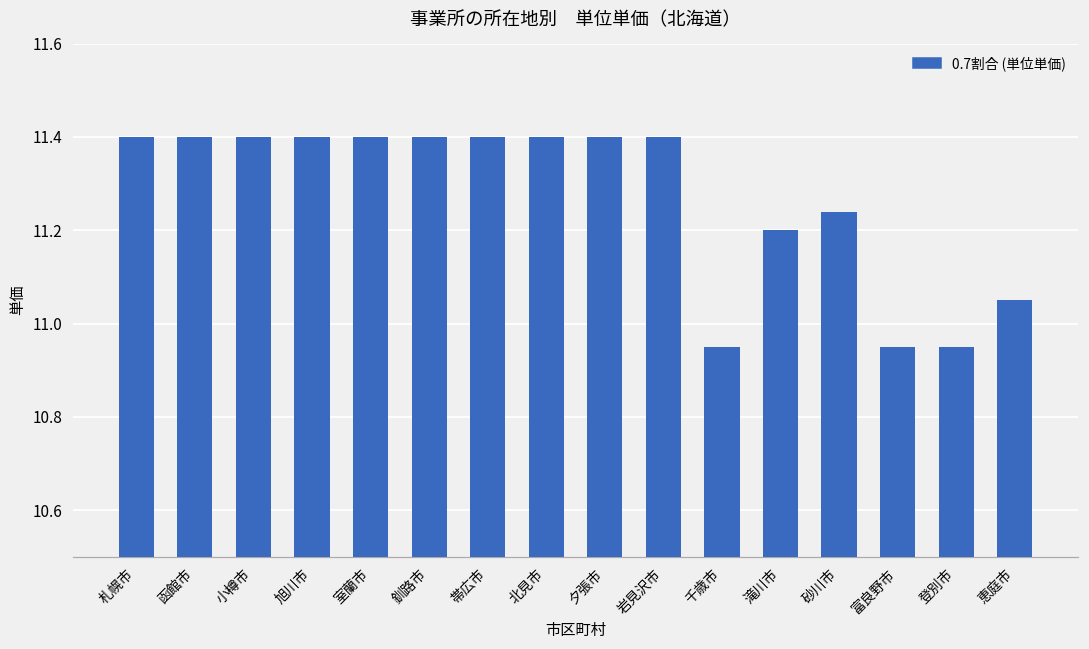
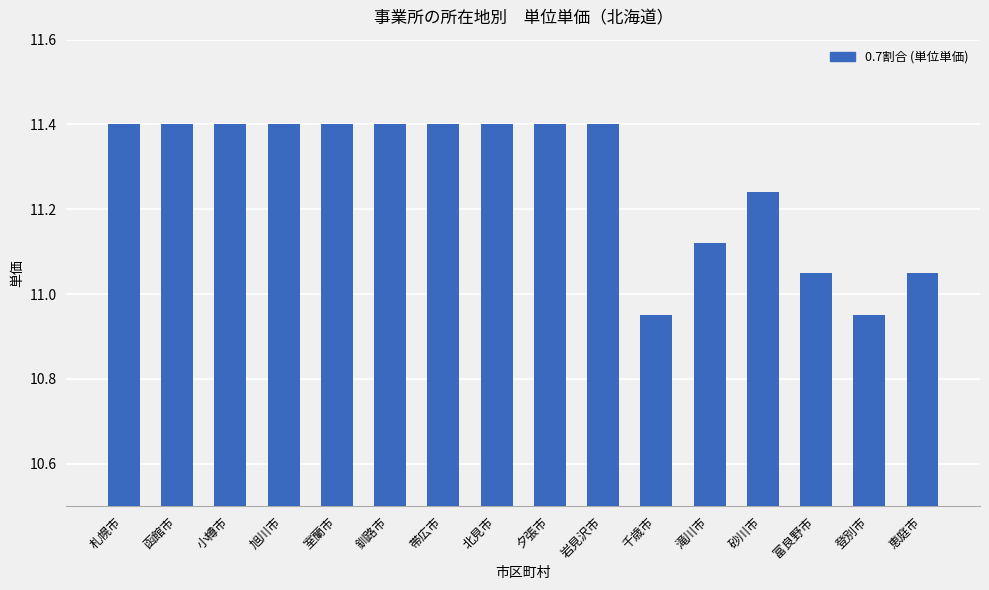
  {
    "札幌市": 11.40,
    "函館市": 11.40,
    "小樽市": 11.40,
    "旭川市": 11.40,
    "室蘭市": 11.40,
    "釧路市": 11.40,
    "帯広市": 11.40,
    "北見市": 11.40,
    "夕張市": 11.40,
    "岩見沢市": 11.40,
    "千歳市": 10.95,
-   "滝川市": 11.20,
+   "滝川市": 11.12,
    "砂川市": 11.24,
-   "富良野市": 10.95,
+   "富良野市": 11.05,
    "登別市": 10.95,
    "恵庭市": 11.05
  }
